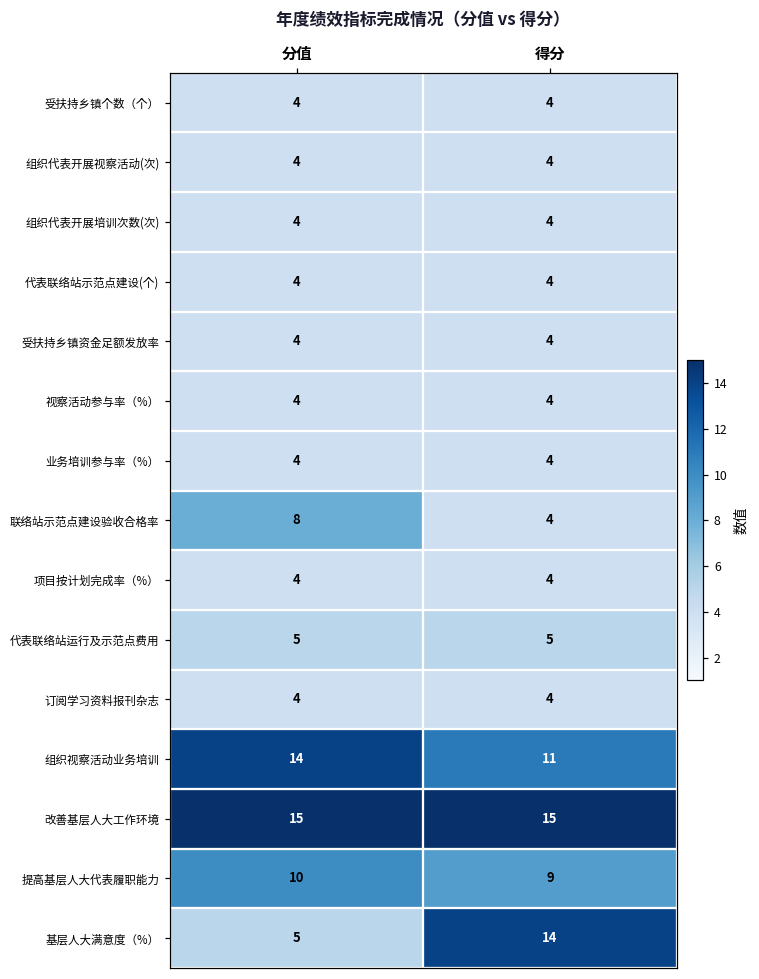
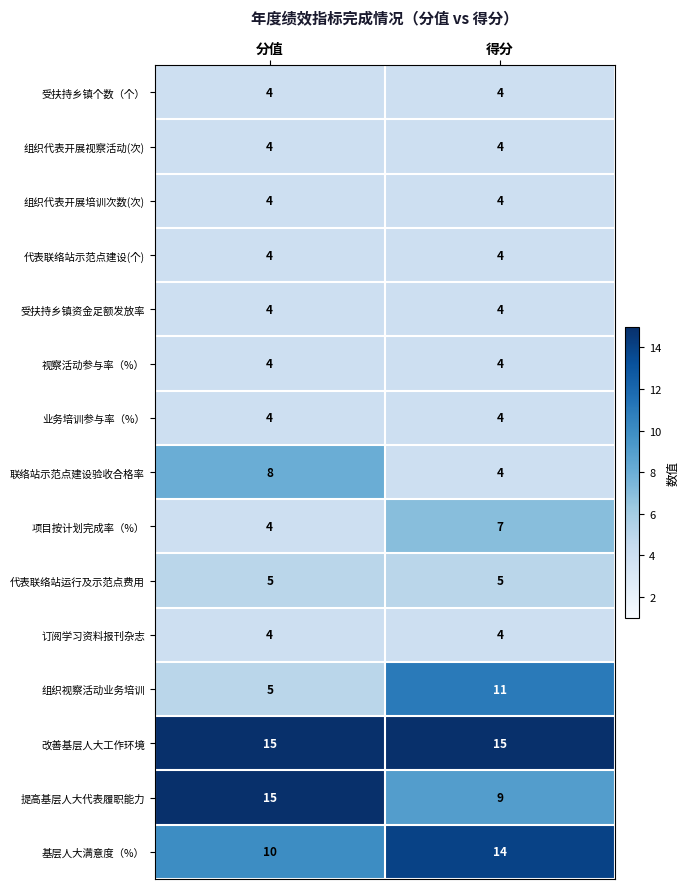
  {
    "受扶持乡镇个数（个）": {
      "分值": 4,
      "得分": 4
    },
    "组织代表开展视察活动(次)": {
      "分值": 4,
      "得分": 4
    },
    "组织代表开展培训次数(次)": {
      "分值": 4,
      "得分": 4
    },
    "代表联络站示范点建设(个)": {
      "分值": 4,
      "得分": 4
    },
    "受扶持乡镇资金足额发放率": {
      "分值": 4,
      "得分": 4
    },
    "视察活动参与率（%）": {
      "分值": 4,
      "得分": 4
    },
    "业务培训参与率（%）": {
      "分值": 4,
      "得分": 4
    },
    "联络站示范点建设验收合格率": {
      "分值": 8,
      "得分": 4
    },
    "项目按计划完成率（%）": {
      "分值": 4,
-     "得分": 4
+     "得分": 7
    },
    "代表联络站运行及示范点费用": {
      "分值": 5,
      "得分": 5
    },
    "订阅学习资料报刊杂志": {
      "分值": 4,
      "得分": 4
    },
    "组织视察活动业务培训": {
-     "分值": 14,
+     "分值": 5,
      "得分": 11
    },
    "改善基层人大工作环境": {
      "分值": 15,
      "得分": 15
    },
    "提高基层人大代表履职能力": {
-     "分值": 10,
+     "分值": 15,
      "得分": 9
    },
    "基层人大满意度（%）": {
-     "分值": 5,
+     "分值": 10,
      "得分": 14
    }
  }
